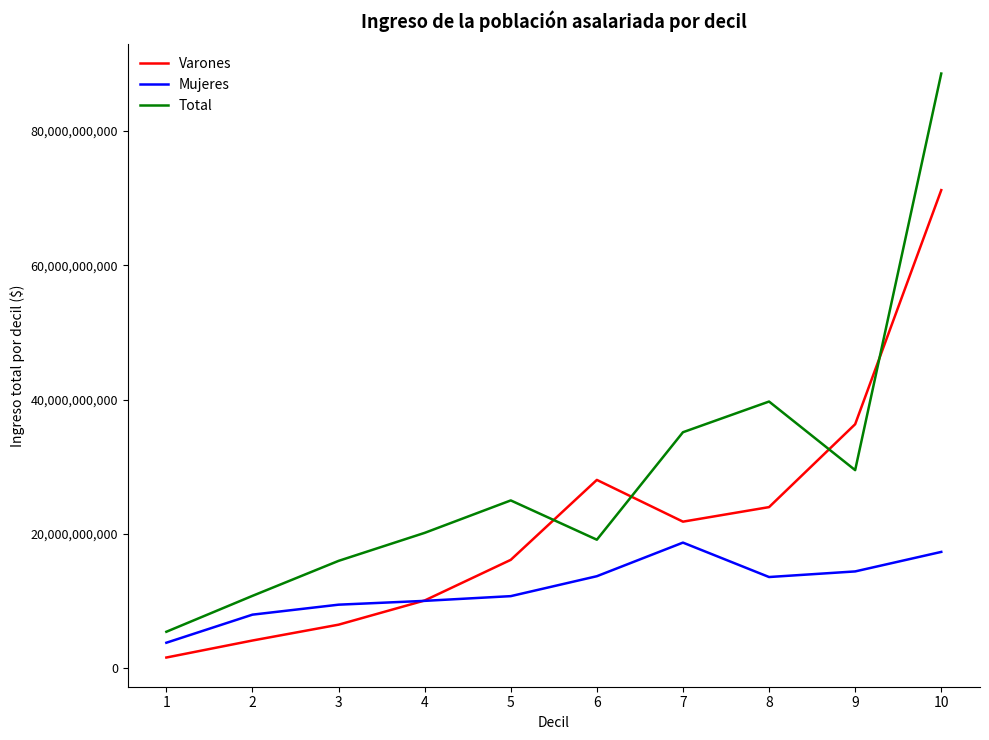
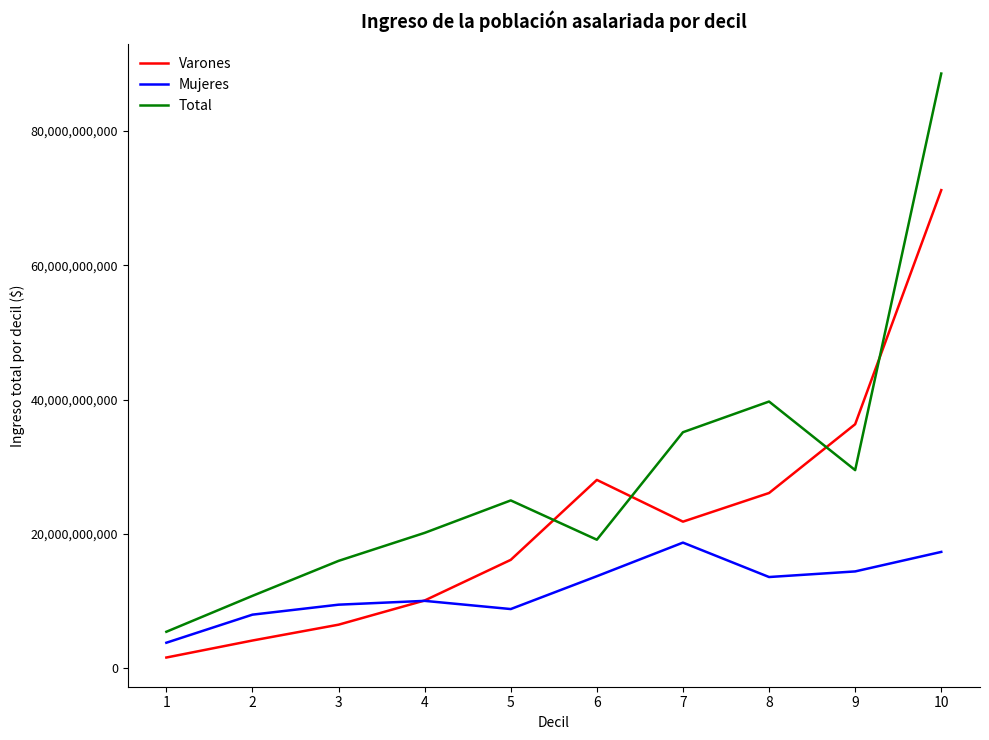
  {
    "Varones": {
      "1": "2,000,000,000",
      "2": "4,000,000,000",
      "3": "7,000,000,000",
      "5": "16,000,000,000",
      "6": "28,000,000,000",
      "7": "22,000,000,000",
-     "8": "24,000,000,000",
+     "8": "26,000,000,000",
      "9": "36,000,000,000",
      "10": "71,000,000,000"
    },
    "Mujeres": {
      "1": "4,000,000,000",
      "2": "8,000,000,000",
      "3": "9,000,000,000",
-     "5": "11,000,000,000",
+     "5": "9,000,000,000",
      "6": "14,000,000,000",
      "7": "19,000,000,000",
      "8": "14,000,000,000",
      "9": "14,000,000,000",
      "10": "17,000,000,000"
    },
    "Total": {
      "1": "5,000,000,000",
      "2": "11,000,000,000",
      "3": "16,000,000,000",
      "4": "20,000,000,000",
      "5": "25,000,000,000",
      "6": "19,000,000,000",
      "7": "35,000,000,000",
      "8": "40,000,000,000",
      "9": "30,000,000,000",
      "10": "89,000,000,000"
    }
  }
